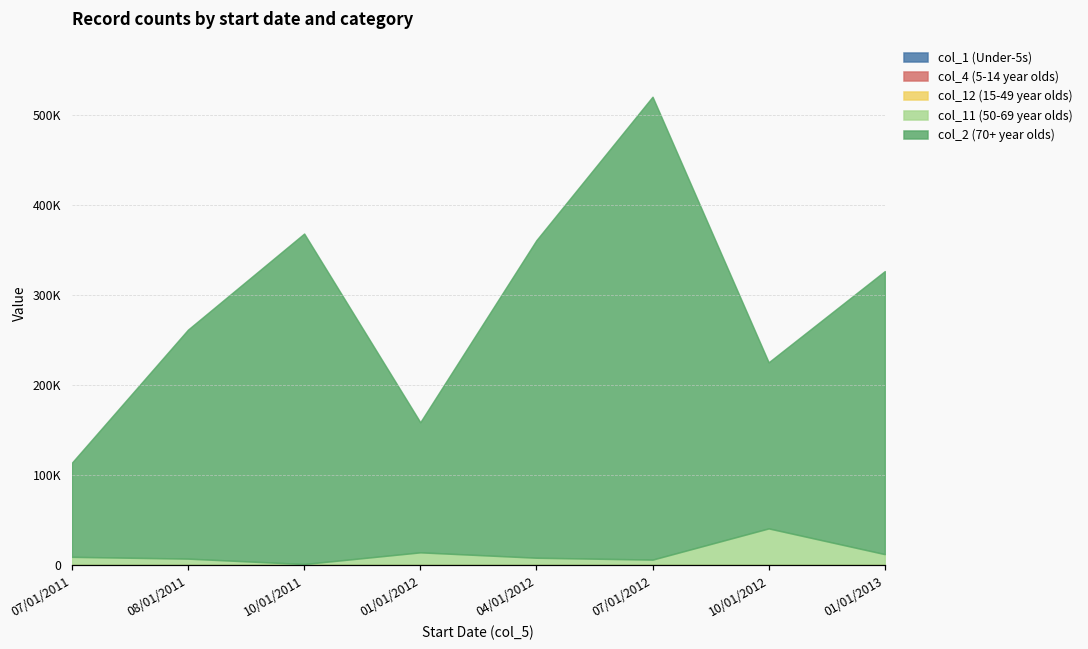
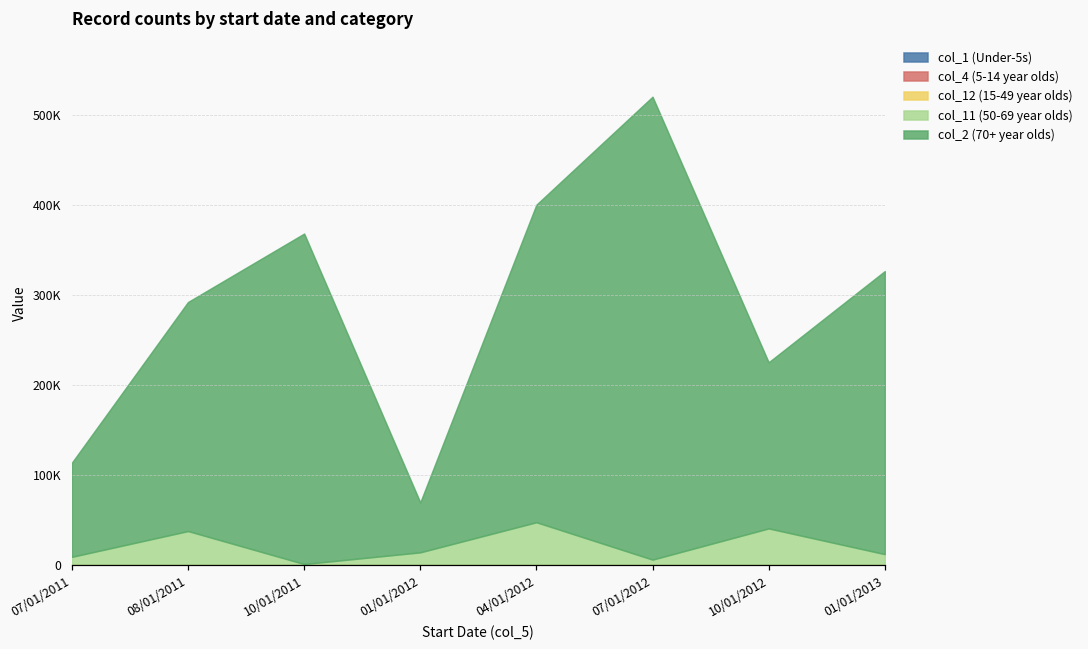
  {
    "col_11 (50-69 year olds)": {
      "07/01/2011": 10000,
-     "08/01/2011": 10000,
+     "08/01/2011": 40000,
      "01/01/2012": 10000,
-     "04/01/2012": 10000,
+     "04/01/2012": 50000,
      "07/01/2012": 10000,
      "10/01/2012": 40000,
      "01/01/2013": 10000
    },
    "col_2 (70+ year olds)": {
      "07/01/2011": 100000,
      "08/01/2011": 250000,
      "10/01/2011": 370000,
-     "01/01/2012": 140000,
+     "01/01/2012": 60000,
      "04/01/2012": 350000,
      "07/01/2012": 510000,
      "10/01/2012": 180000,
      "01/01/2013": 310000
    }
  }
